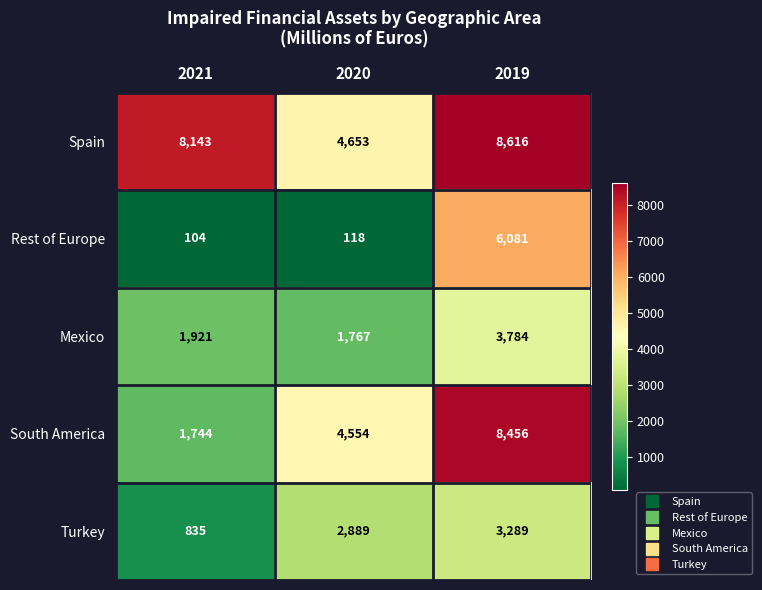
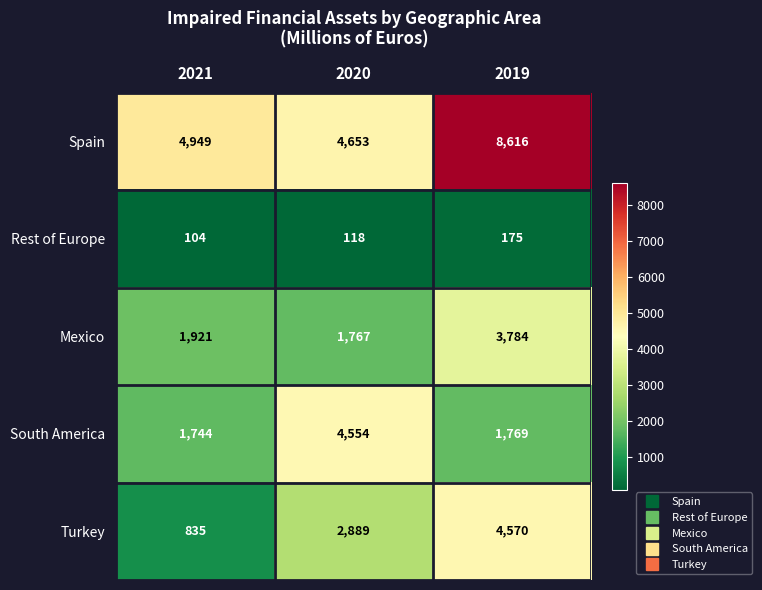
  {
    "Spain": {
-     "2021": "8,143",
+     "2021": "4,949",
      "2020": "4,653",
      "2019": "8,616"
    },
    "Rest of Europe": {
      "2021": "104",
      "2020": "118",
-     "2019": "6,081"
+     "2019": "175"
    },
    "Mexico": {
      "2021": "1,921",
      "2020": "1,767",
      "2019": "3,784"
    },
    "South America": {
      "2021": "1,744",
      "2020": "4,554",
-     "2019": "8,456"
+     "2019": "1,769"
    },
    "Turkey": {
      "2021": "835",
      "2020": "2,889",
-     "2019": "3,289"
+     "2019": "4,570"
    }
  }
